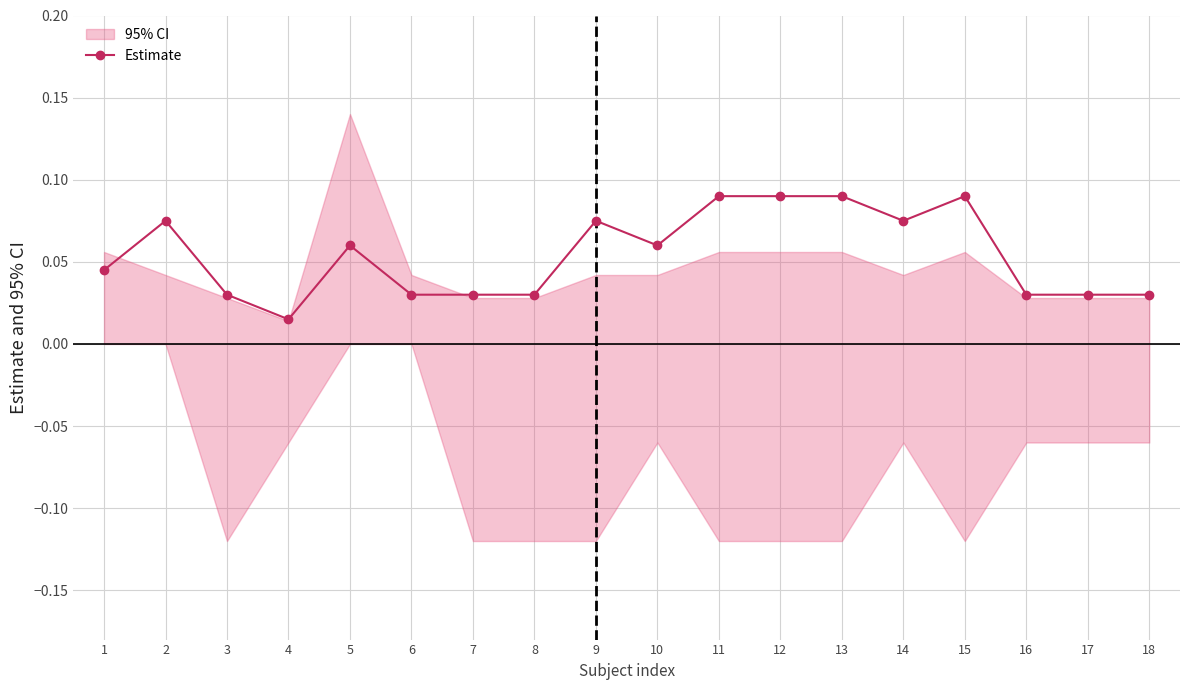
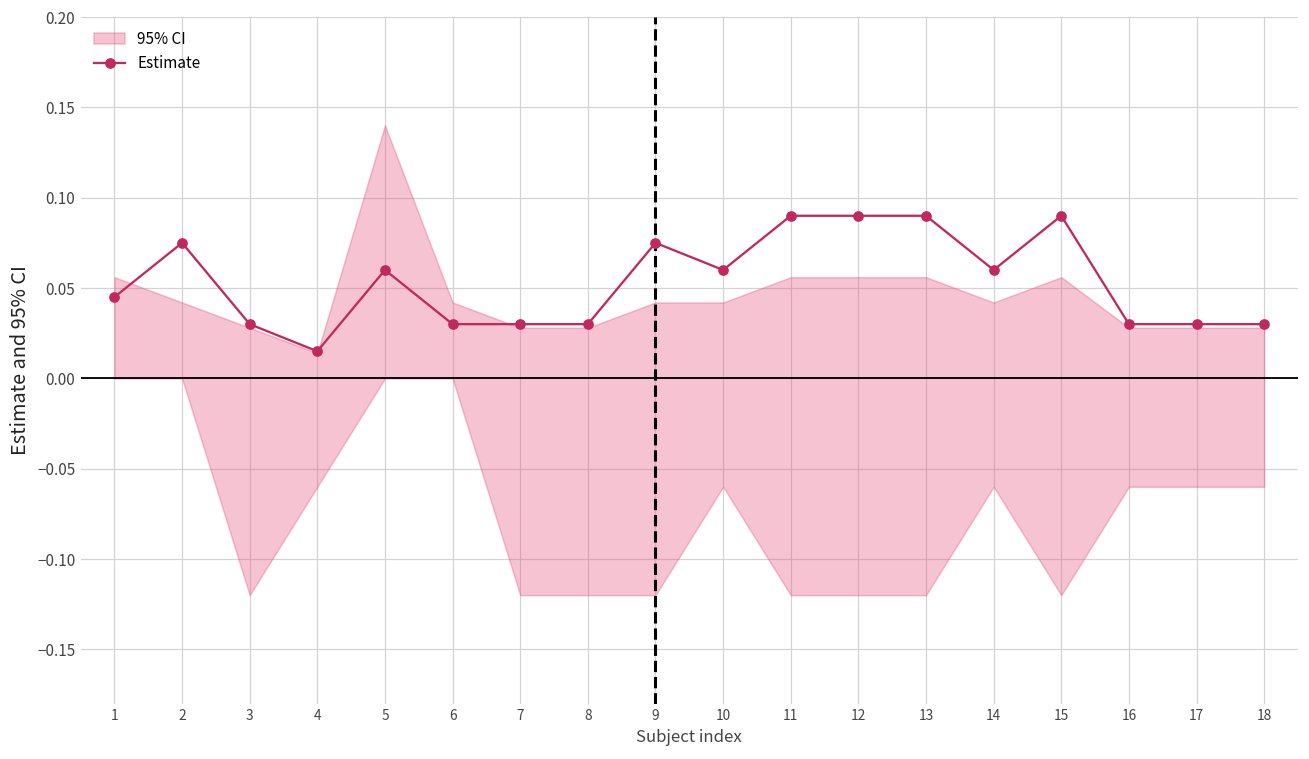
  {
    "95% CI": {
      "1": 0.056,
      "2": 0.042,
      "5": 0.140,
      "6": 0.042
    },
    "Estimate": {
      "1": 0.045,
      "2": 0.075,
      "3": 0.030,
      "5": 0.060,
      "6": 0.030,
      "7": 0.030,
      "8": 0.030,
      "9": 0.075,
      "10": 0.060,
      "11": 0.090,
      "12": 0.090,
      "13": 0.090,
-     "14": 0.075,
+     "14": 0.060,
      "15": 0.090,
      "16": 0.030,
      "17": 0.030,
      "18": 0.030
    }
  }
